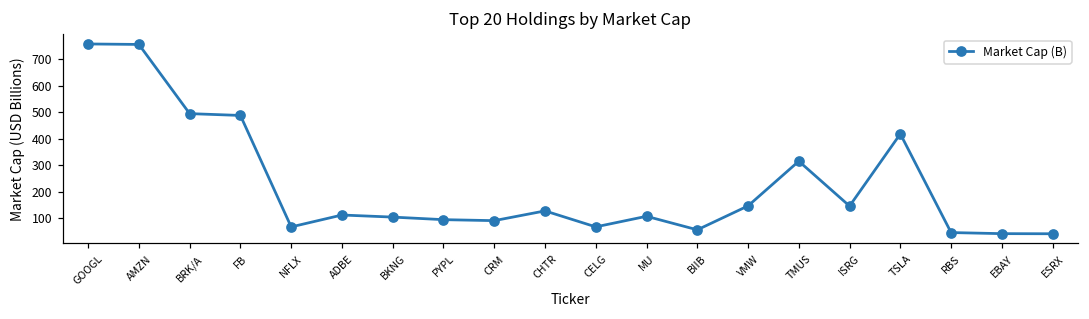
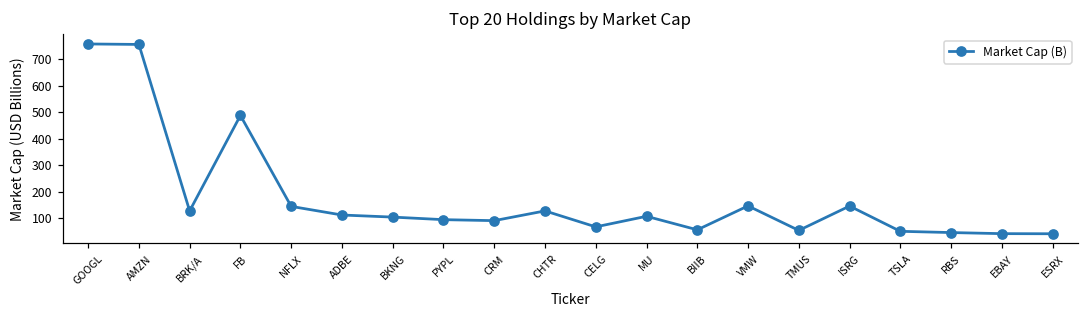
  {
    "GOOGL": 760,
    "AMZN": 760,
-   "BRK/A": 490,
+   "BRK/A": 130,
    "FB": 490,
-   "NFLX": 70,
+   "NFLX": 140,
    "ADBE": 110,
    "BKNG": 100,
    "PYPL": 90,
    "CRM": 90,
    "CHTR": 130,
    "CELG": 70,
    "MU": 110,
    "BIIB": 60,
    "VMW": 150,
-   "TMUS": 310,
+   "TMUS": 50,
    "ISRG": 150,
-   "TSLA": 420,
+   "TSLA": 50,
    "RBS": 50,
    "EBAY": 40,
    "ESRX": 40
  }
